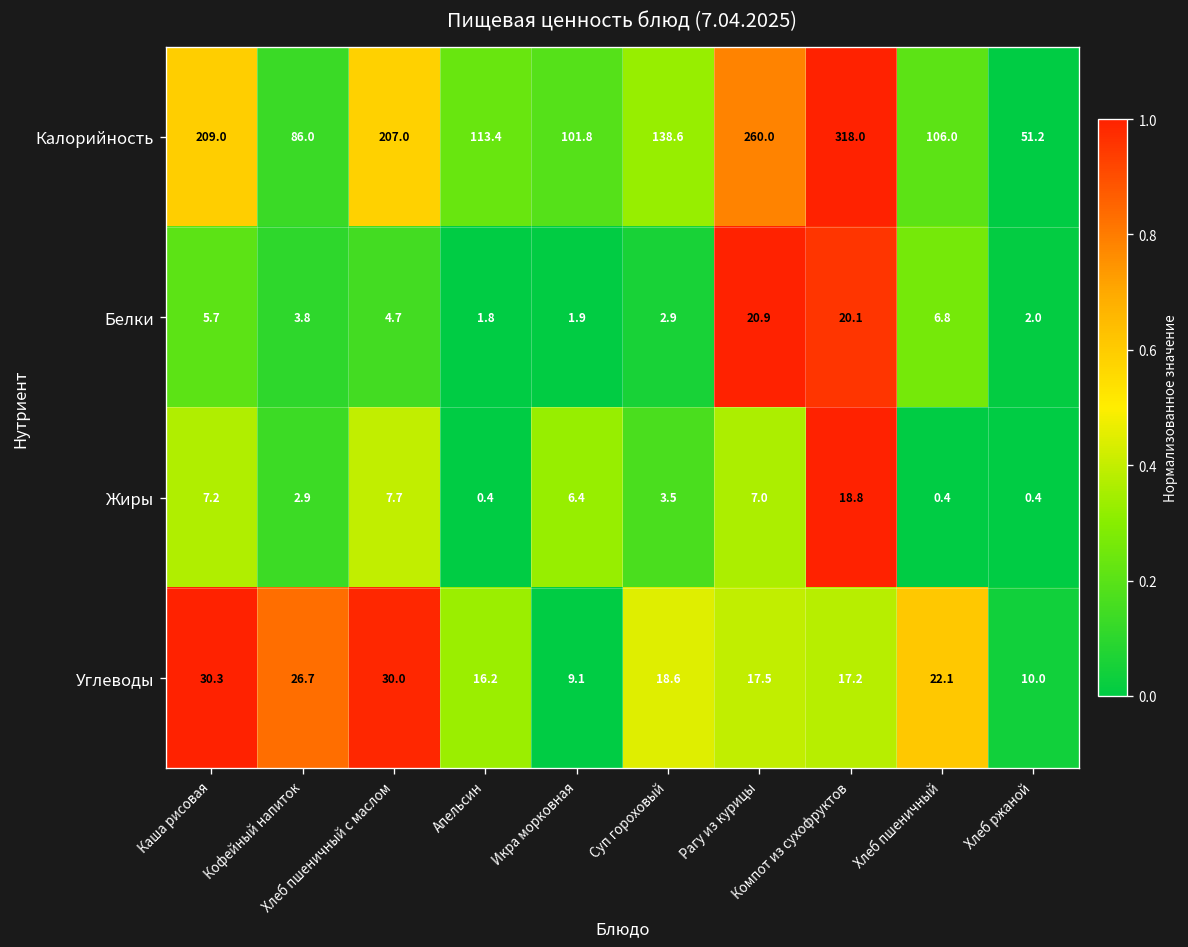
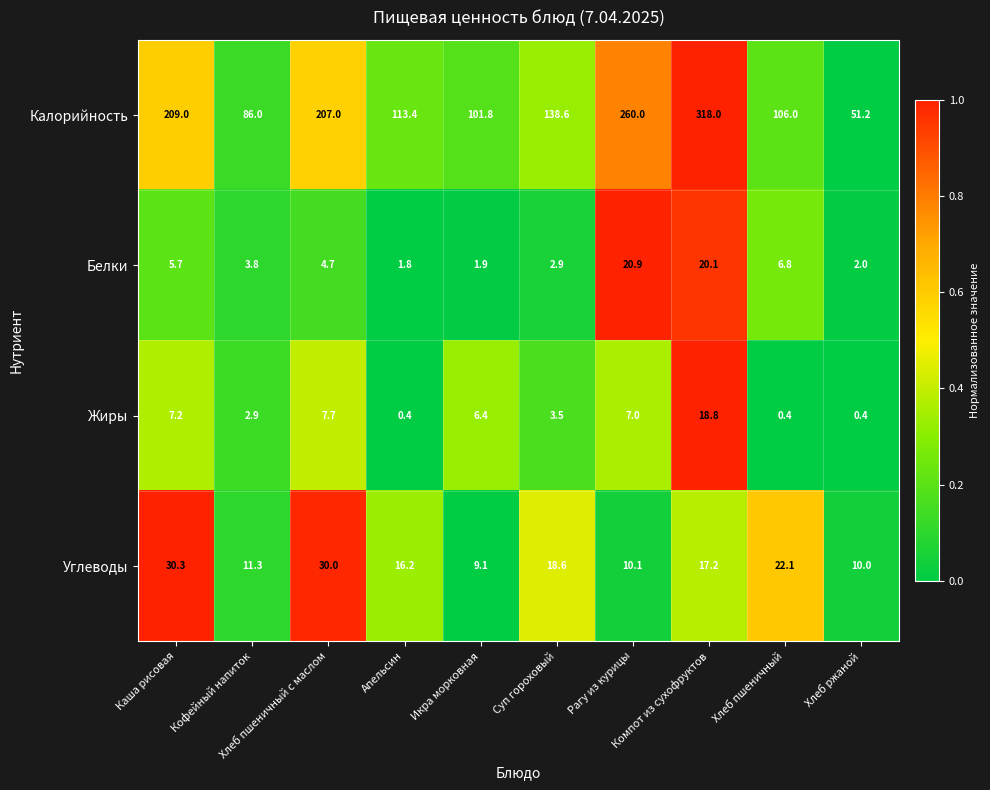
  {
    "Калорийность": {
      "Каша рисовая": 209.0,
      "Кофейный напиток": 86.0,
      "Хлеб пшеничный с маслом": 207.0,
      "Апельсин": 113.4,
      "Икра морковная": 101.8,
      "Суп гороховый": 138.6,
      "Рагу из курицы": 260.0,
      "Компот из сухофруктов": 318.0,
      "Хлеб пшеничный": 106.0,
      "Хлеб ржаной": 51.2
    },
    "Белки": {
      "Каша рисовая": 5.7,
      "Кофейный напиток": 3.8,
      "Хлеб пшеничный с маслом": 4.7,
      "Апельсин": 1.8,
      "Икра морковная": 1.9,
      "Суп гороховый": 2.9,
      "Рагу из курицы": 20.9,
      "Компот из сухофруктов": 20.1,
      "Хлеб пшеничный": 6.8,
      "Хлеб ржаной": 2.0
    },
    "Жиры": {
      "Каша рисовая": 7.2,
      "Кофейный напиток": 2.9,
      "Хлеб пшеничный с маслом": 7.7,
      "Апельсин": 0.4,
      "Икра морковная": 6.4,
      "Суп гороховый": 3.5,
      "Рагу из курицы": 7.0,
      "Компот из сухофруктов": 18.8,
      "Хлеб пшеничный": 0.4,
      "Хлеб ржаной": 0.4
    },
    "Углеводы": {
      "Каша рисовая": 30.3,
-     "Кофейный напиток": 26.7,
+     "Кофейный напиток": 11.3,
      "Хлеб пшеничный с маслом": 30.0,
      "Апельсин": 16.2,
      "Икра морковная": 9.1,
      "Суп гороховый": 18.6,
-     "Рагу из курицы": 17.5,
+     "Рагу из курицы": 10.1,
      "Компот из сухофруктов": 17.2,
      "Хлеб пшеничный": 22.1,
      "Хлеб ржаной": 10.0
    }
  }
